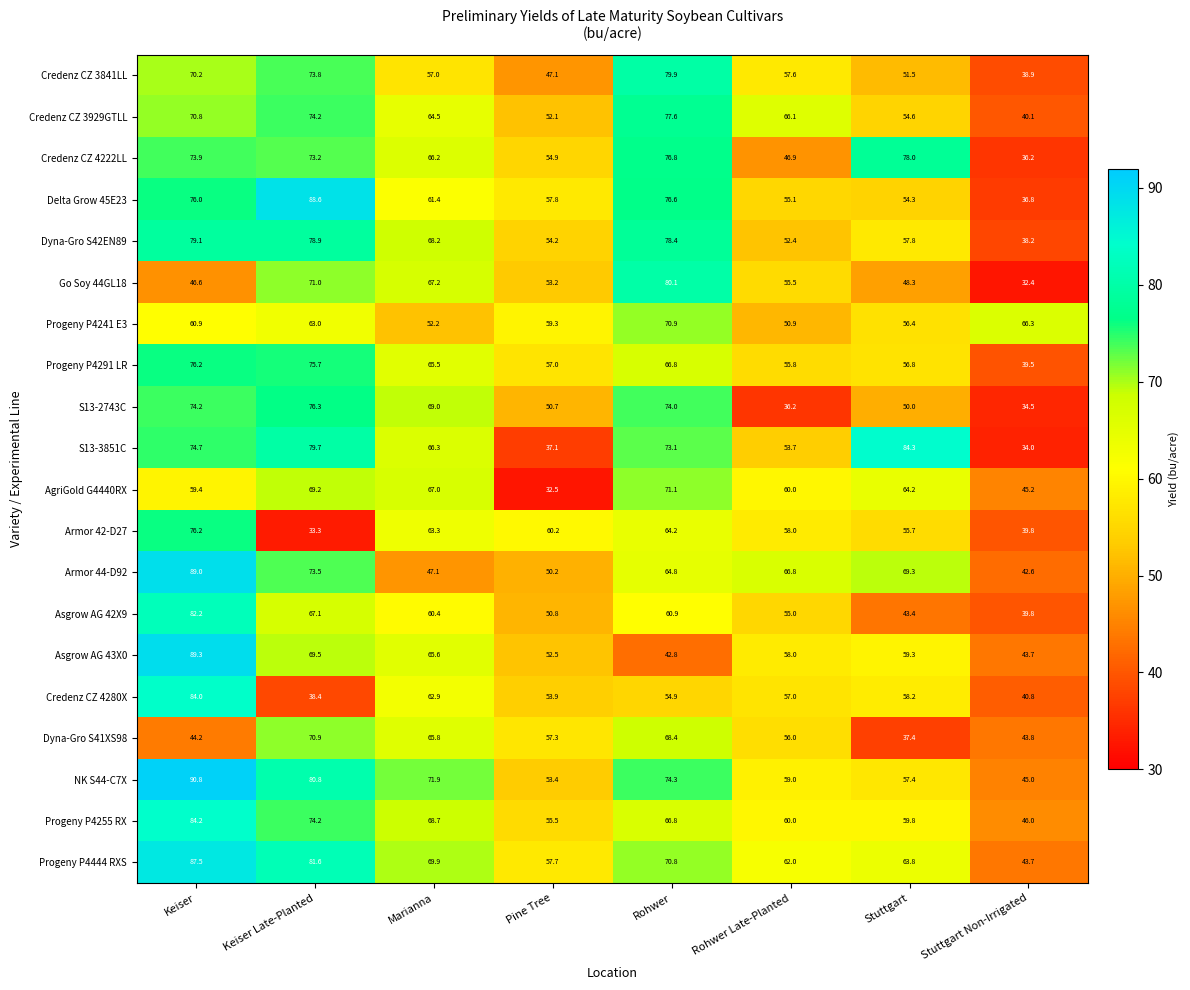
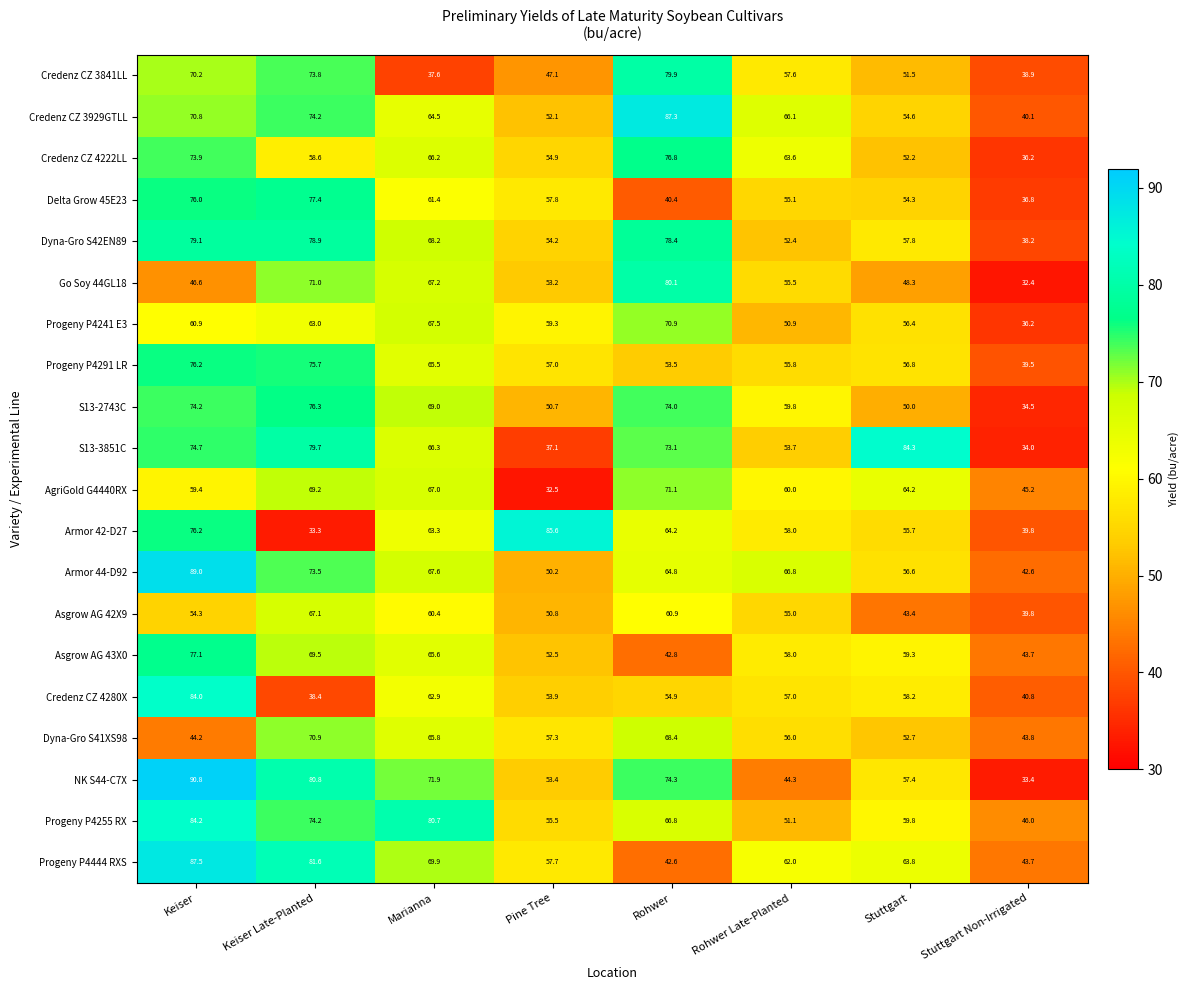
  {
    "Credenz CZ 3841LL": {
      "Keiser": 70.2,
      "Keiser Late-Planted": 73.8,
-     "Marianna": 57.0,
+     "Marianna": 37.6,
      "Pine Tree": 47.1,
      "Rohwer": 79.9,
      "Rohwer Late-Planted": 57.6,
      "Stuttgart": 51.5,
      "Stuttgart Non-Irrigated": 38.9
    },
    "Credenz CZ 3929GTLL": {
      "Keiser": 70.8,
      "Keiser Late-Planted": 74.2,
      "Marianna": 64.5,
      "Pine Tree": 52.1,
-     "Rohwer": 77.6,
+     "Rohwer": 87.3,
      "Rohwer Late-Planted": 66.1,
      "Stuttgart": 54.6,
      "Stuttgart Non-Irrigated": 40.1
    },
    "Credenz CZ 4222LL": {
      "Keiser": 73.9,
-     "Keiser Late-Planted": 73.2,
+     "Keiser Late-Planted": 58.6,
      "Marianna": 66.2,
      "Pine Tree": 54.9,
      "Rohwer": 76.8,
-     "Rohwer Late-Planted": 46.9,
-     "Stuttgart": 78.0,
+     "Rohwer Late-Planted": 63.6,
+     "Stuttgart": 52.2,
      "Stuttgart Non-Irrigated": 36.2
    },
    "Delta Grow 45E23": {
      "Keiser": 76.0,
-     "Keiser Late-Planted": 88.6,
+     "Keiser Late-Planted": 77.4,
      "Marianna": 61.4,
      "Pine Tree": 57.8,
-     "Rohwer": 76.6,
+     "Rohwer": 40.4,
      "Rohwer Late-Planted": 55.1,
      "Stuttgart": 54.3,
      "Stuttgart Non-Irrigated": 36.8
    },
    "Dyna-Gro S42EN89": {
      "Keiser": 79.1,
      "Keiser Late-Planted": 78.9,
      "Marianna": 68.2,
      "Pine Tree": 54.2,
      "Rohwer": 78.4,
      "Rohwer Late-Planted": 52.4,
      "Stuttgart": 57.8,
      "Stuttgart Non-Irrigated": 38.2
    },
    "Go Soy 44GL18": {
      "Keiser": 46.6,
      "Keiser Late-Planted": 71.0,
      "Marianna": 67.2,
      "Pine Tree": 53.2,
      "Rohwer": 80.1,
      "Rohwer Late-Planted": 55.5,
      "Stuttgart": 48.3,
      "Stuttgart Non-Irrigated": 32.4
    },
    "Progeny P4241 E3": {
      "Keiser": 60.9,
      "Keiser Late-Planted": 63.0,
-     "Marianna": 52.2,
+     "Marianna": 67.5,
      "Pine Tree": 59.3,
      "Rohwer": 70.9,
      "Rohwer Late-Planted": 50.9,
      "Stuttgart": 56.4,
-     "Stuttgart Non-Irrigated": 66.3
+     "Stuttgart Non-Irrigated": 36.2
    },
    "Progeny P4291 LR": {
      "Keiser": 76.2,
      "Keiser Late-Planted": 75.7,
      "Marianna": 65.5,
      "Pine Tree": 57.0,
-     "Rohwer": 66.8,
+     "Rohwer": 53.5,
      "Rohwer Late-Planted": 55.8,
      "Stuttgart": 56.8,
      "Stuttgart Non-Irrigated": 39.5
    },
    "S13-2743C": {
      "Keiser": 74.2,
      "Keiser Late-Planted": 76.3,
      "Marianna": 69.0,
      "Pine Tree": 50.7,
      "Rohwer": 74.0,
-     "Rohwer Late-Planted": 36.2,
+     "Rohwer Late-Planted": 59.8,
      "Stuttgart": 50.0,
      "Stuttgart Non-Irrigated": 34.5
    },
    "S13-3851C": {
      "Keiser": 74.7,
      "Keiser Late-Planted": 79.7,
      "Marianna": 66.3,
      "Pine Tree": 37.1,
      "Rohwer": 73.1,
      "Rohwer Late-Planted": 53.7,
      "Stuttgart": 84.3,
      "Stuttgart Non-Irrigated": 34.0
    },
    "AgriGold G4440RX": {
      "Keiser": 59.4,
      "Keiser Late-Planted": 69.2,
      "Marianna": 67.0,
      "Pine Tree": 32.5,
      "Rohwer": 71.1,
      "Rohwer Late-Planted": 60.0,
      "Stuttgart": 64.2,
      "Stuttgart Non-Irrigated": 45.2
    },
    "Armor 42-D27": {
      "Keiser": 76.2,
      "Keiser Late-Planted": 33.3,
      "Marianna": 63.3,
-     "Pine Tree": 60.2,
+     "Pine Tree": 85.6,
      "Rohwer": 64.2,
      "Rohwer Late-Planted": 58.0,
      "Stuttgart": 55.7,
      "Stuttgart Non-Irrigated": 39.8
    },
    "Armor 44-D92": {
      "Keiser": 89.0,
      "Keiser Late-Planted": 73.5,
-     "Marianna": 47.1,
+     "Marianna": 67.6,
      "Pine Tree": 50.2,
      "Rohwer": 64.8,
      "Rohwer Late-Planted": 66.8,
-     "Stuttgart": 69.3,
+     "Stuttgart": 56.6,
      "Stuttgart Non-Irrigated": 42.6
    },
    "Asgrow AG 42X9": {
-     "Keiser": 82.2,
+     "Keiser": 54.3,
      "Keiser Late-Planted": 67.1,
      "Marianna": 60.4,
      "Pine Tree": 50.8,
      "Rohwer": 60.9,
      "Rohwer Late-Planted": 55.0,
      "Stuttgart": 43.4,
      "Stuttgart Non-Irrigated": 39.8
    },
    "Asgrow AG 43X0": {
-     "Keiser": 89.3,
+     "Keiser": 77.1,
      "Keiser Late-Planted": 69.5,
      "Marianna": 65.6,
      "Pine Tree": 52.5,
      "Rohwer": 42.8,
      "Rohwer Late-Planted": 58.0,
      "Stuttgart": 59.3,
      "Stuttgart Non-Irrigated": 43.7
    },
    "Credenz CZ 4280X": {
      "Keiser": 84.0,
      "Keiser Late-Planted": 38.4,
      "Marianna": 62.9,
      "Pine Tree": 53.9,
      "Rohwer": 54.9,
      "Rohwer Late-Planted": 57.0,
      "Stuttgart": 58.2,
      "Stuttgart Non-Irrigated": 40.8
    },
    "Dyna-Gro S41XS98": {
      "Keiser": 44.2,
      "Keiser Late-Planted": 70.9,
      "Marianna": 65.8,
      "Pine Tree": 57.3,
      "Rohwer": 68.4,
      "Rohwer Late-Planted": 56.0,
-     "Stuttgart": 37.4,
+     "Stuttgart": 52.7,
      "Stuttgart Non-Irrigated": 43.8
    },
    "NK S44-C7X": {
      "Keiser": 90.8,
      "Keiser Late-Planted": 80.8,
      "Marianna": 71.9,
      "Pine Tree": 53.4,
      "Rohwer": 74.3,
-     "Rohwer Late-Planted": 59.0,
+     "Rohwer Late-Planted": 44.3,
      "Stuttgart": 57.4,
-     "Stuttgart Non-Irrigated": 45.0
+     "Stuttgart Non-Irrigated": 33.4
    },
    "Progeny P4255 RX": {
      "Keiser": 84.2,
      "Keiser Late-Planted": 74.2,
-     "Marianna": 68.7,
+     "Marianna": 80.7,
      "Pine Tree": 55.5,
      "Rohwer": 66.8,
-     "Rohwer Late-Planted": 60.0,
+     "Rohwer Late-Planted": 51.1,
      "Stuttgart": 59.8,
      "Stuttgart Non-Irrigated": 46.0
    },
    "Progeny P4444 RXS": {
      "Keiser": 87.5,
      "Keiser Late-Planted": 81.6,
      "Marianna": 69.9,
      "Pine Tree": 57.7,
-     "Rohwer": 70.8,
+     "Rohwer": 42.6,
      "Rohwer Late-Planted": 62.0,
      "Stuttgart": 63.8,
      "Stuttgart Non-Irrigated": 43.7
    }
  }
